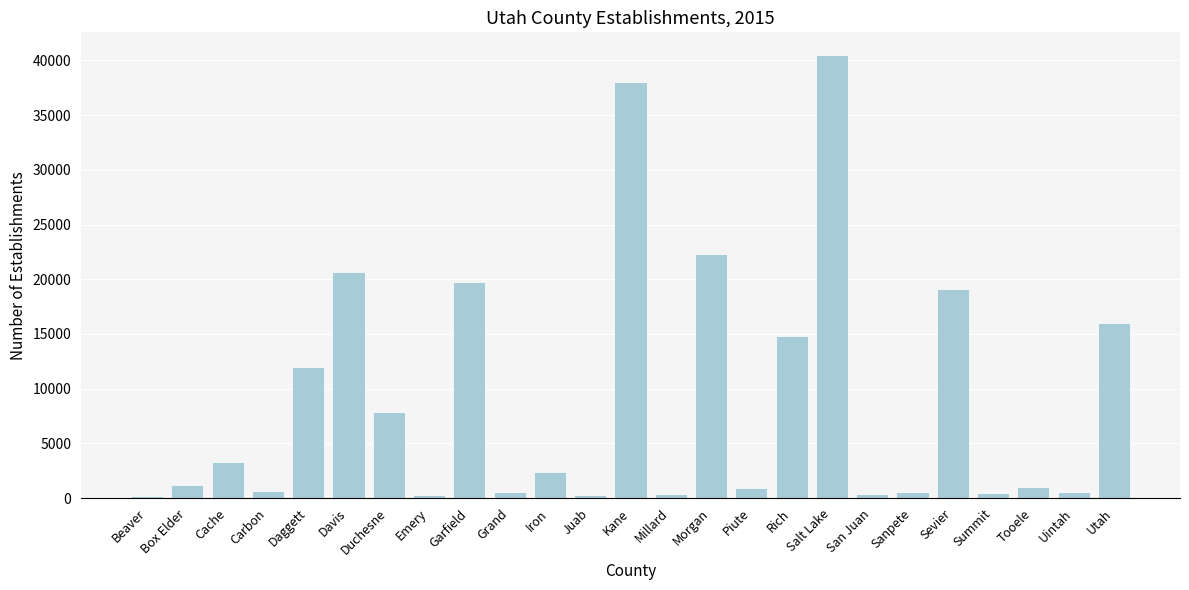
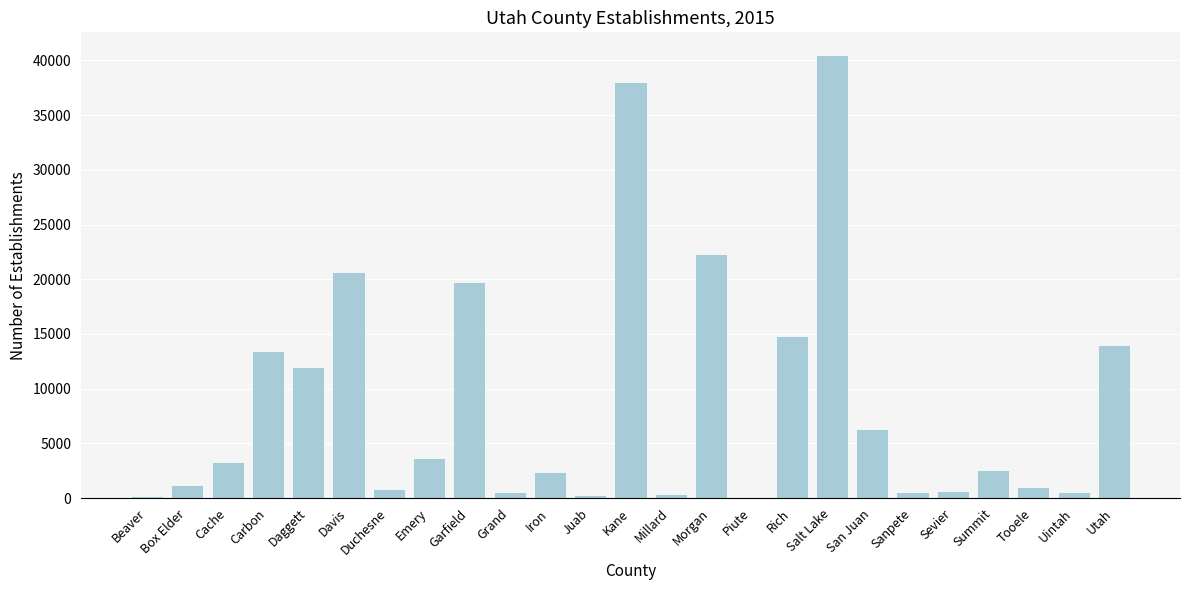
  {
    "Box Elder": 1200,
    "Cache": 3300,
-   "Carbon": 600,
+   "Carbon": 13400,
    "Daggett": 11900,
    "Davis": 20700,
-   "Duchesne": 7800,
-   "Emery": 200,
+   "Duchesne": 900,
+   "Emery": 3600,
    "Garfield": 19800,
    "Grand": 600,
    "Iron": 2400,
    "Juab": 300,
    "Kane": 38100,
    "Millard": 400,
    "Morgan": 22300,
-   "Piute": 900,
+   "Piute": 0,
    "Rich": 14800,
    "Salt Lake": 40500,
-   "San Juan": 300,
+   "San Juan": 6400,
    "Sanpete": 600,
-   "Sevier": 19100,
-   "Summit": 400,
+   "Sevier": 700,
+   "Summit": 2500,
    "Tooele": 1000,
    "Uintah": 600,
-   "Utah": 16000
+   "Utah": 14000
  }
